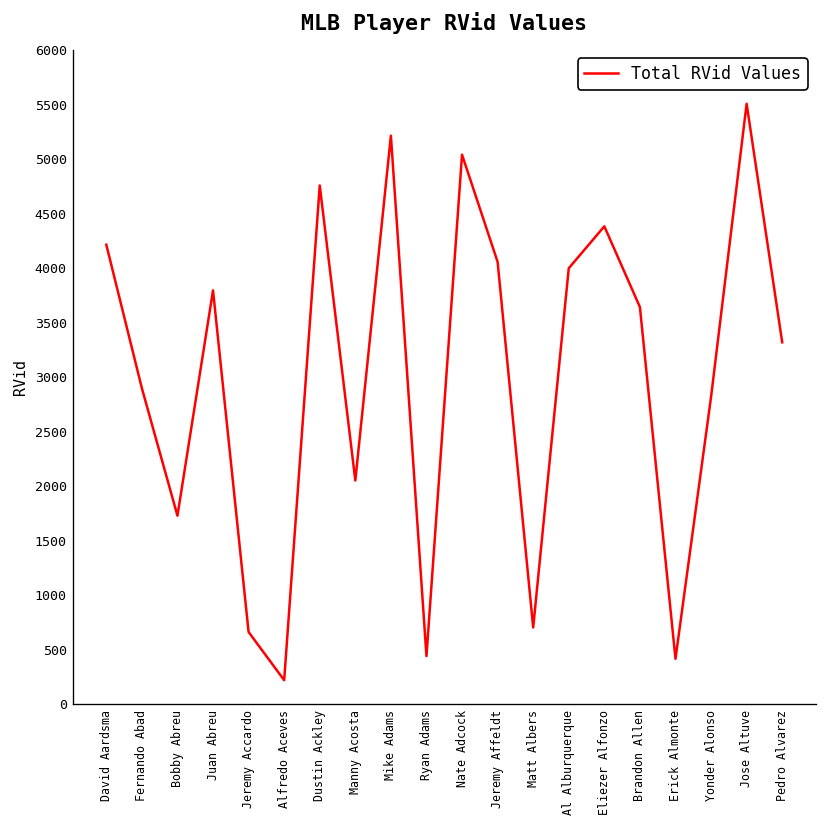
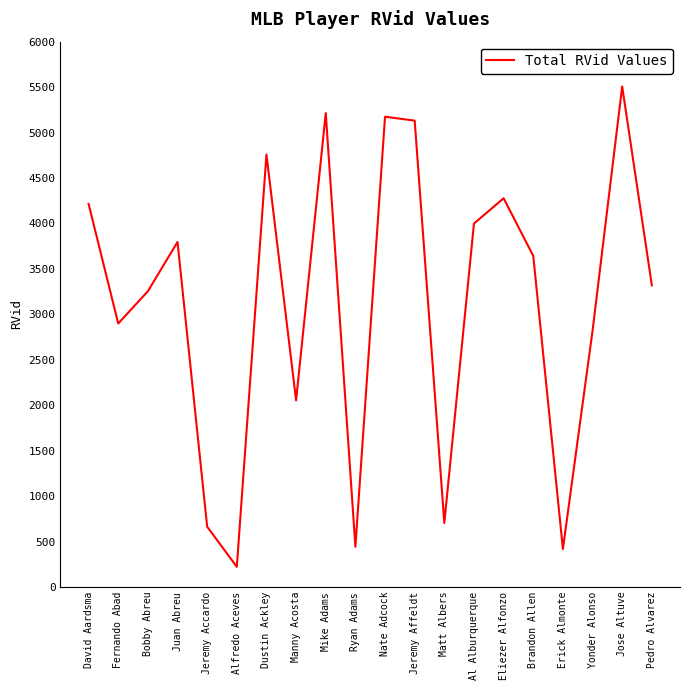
  {
    "David Aardsma": 4200,
    "Fernando Abad": 2900,
-   "Bobby Abreu": 1700,
+   "Bobby Abreu": 3300,
    "Juan Abreu": 3800,
    "Jeremy Accardo": 700,
    "Alfredo Aceves": 200,
    "Dustin Ackley": 4800,
    "Manny Acosta": 2100,
    "Mike Adams": 5200,
    "Ryan Adams": 400,
-   "Nate Adcock": 5000,
-   "Jeremy Affeldt": 4100,
+   "Nate Adcock": 5200,
+   "Jeremy Affeldt": 5100,
    "Matt Albers": 700,
    "Al Alburquerque": 4000,
-   "Eliezer Alfonzo": 4400,
+   "Eliezer Alfonzo": 4300,
    "Brandon Allen": 3600,
    "Erick Almonte": 400,
    "Yonder Alonso": 2800,
    "Jose Altuve": 5500,
    "Pedro Alvarez": 3300
  }
